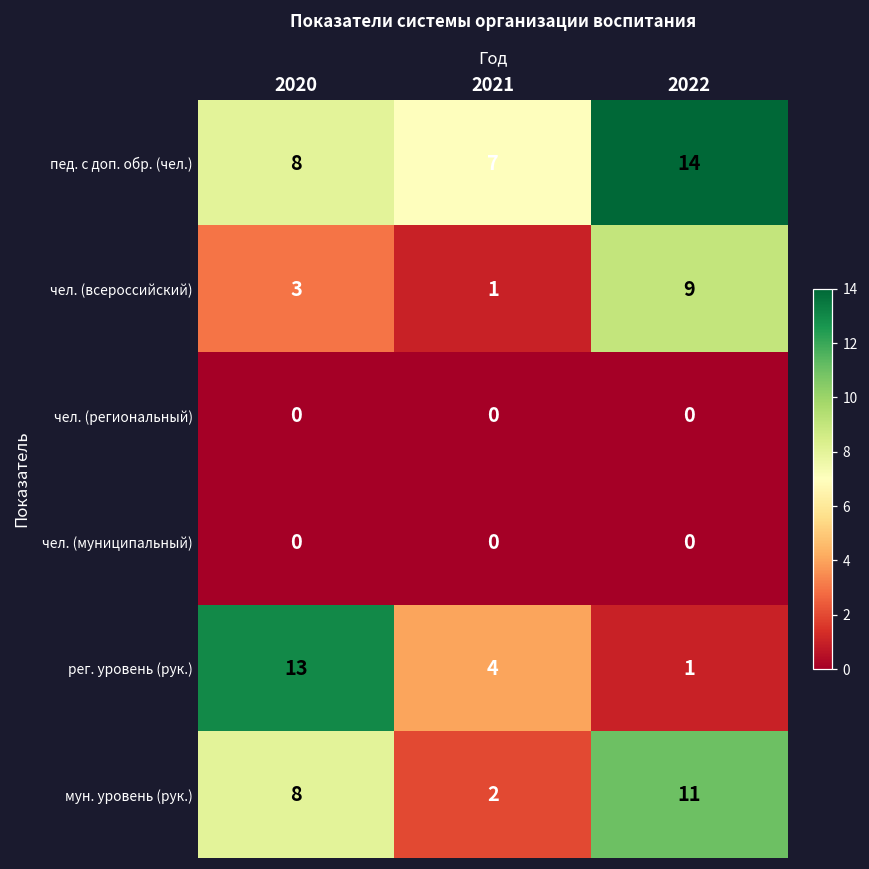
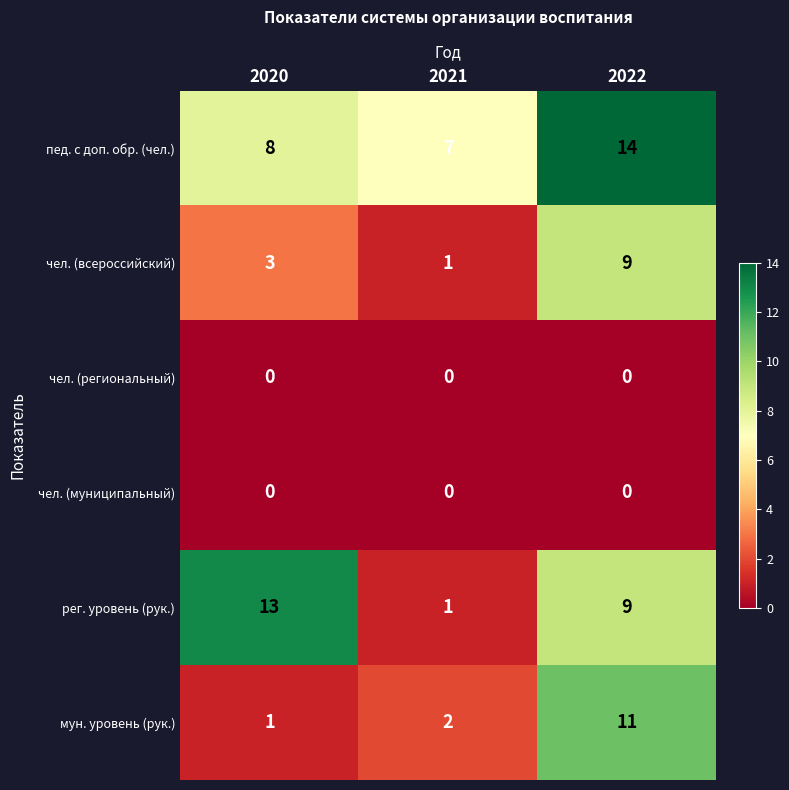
  {
    "пед. с доп. обр. (чел.)": {
      "2020": 8,
      "2021": 7,
      "2022": 14
    },
    "чел. (всероссийский)": {
      "2020": 3,
      "2021": 1,
      "2022": 9
    },
    "чел. (региональный)": {
      "2020": 0,
      "2021": 0,
      "2022": 0
    },
    "чел. (муниципальный)": {
      "2020": 0,
      "2021": 0,
      "2022": 0
    },
    "рег. уровень (рук.)": {
      "2020": 13,
-     "2021": 4,
-     "2022": 1
+     "2021": 1,
+     "2022": 9
    },
    "мун. уровень (рук.)": {
-     "2020": 8,
+     "2020": 1,
      "2021": 2,
      "2022": 11
    }
  }
